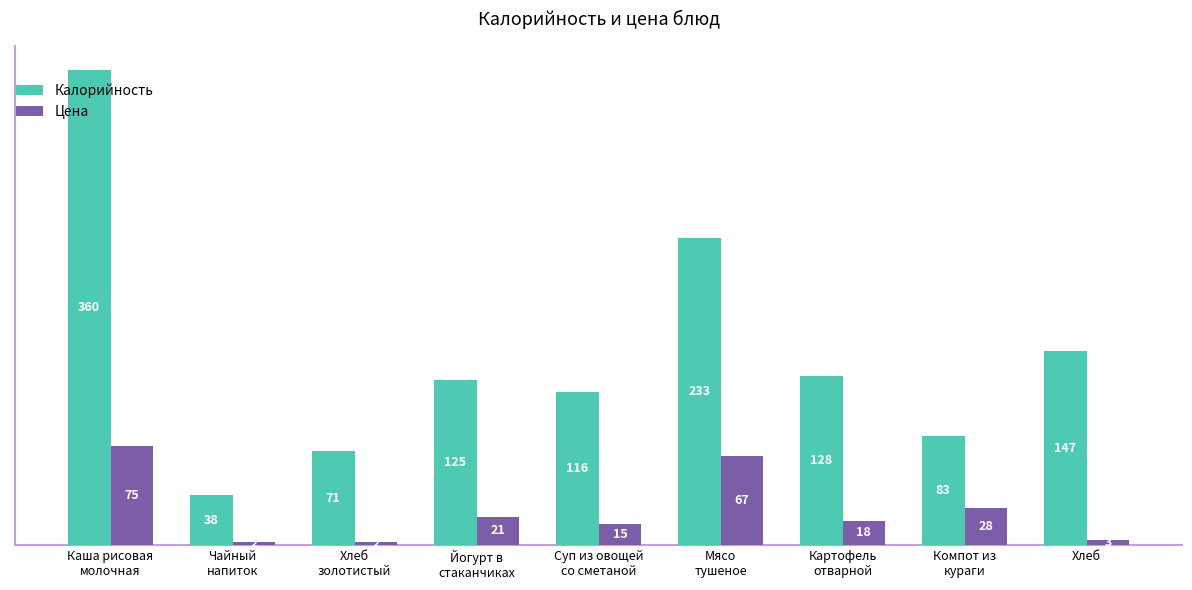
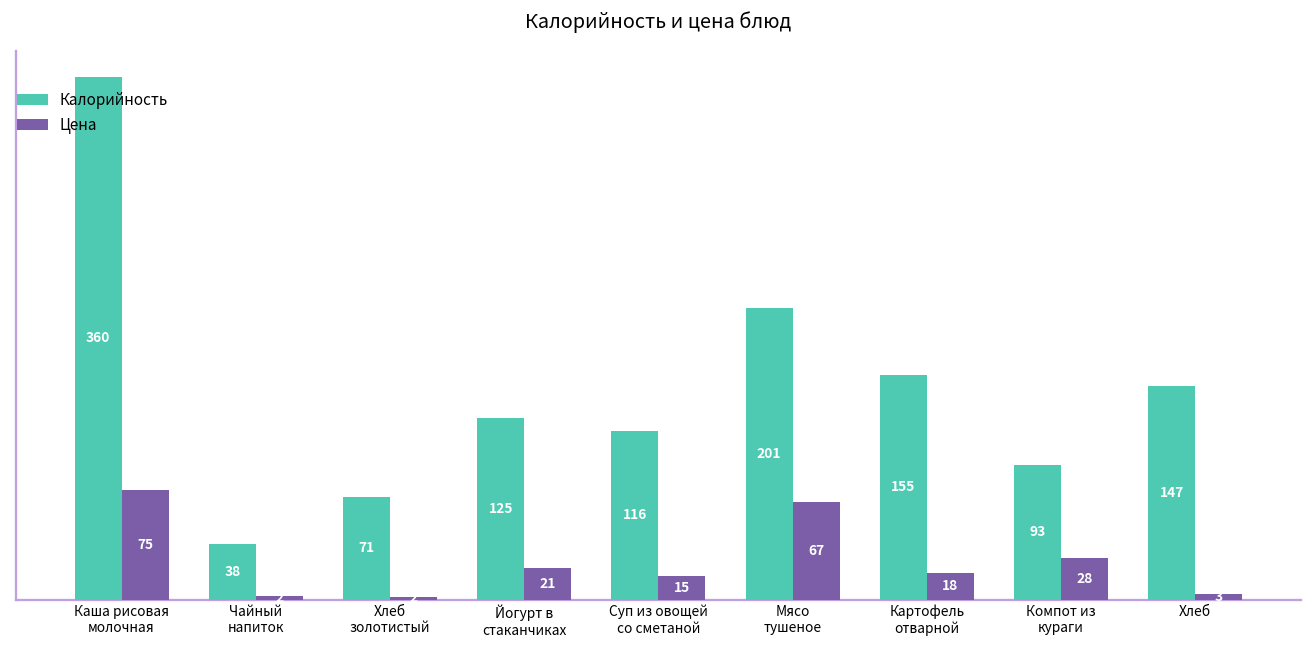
  {
    "Калорийность": {
      "Каша рисовая молочная": 360,
      "Чайный напиток": 38,
      "Хлеб золотистый": 71,
      "Йогурт в стаканчиках": 125,
      "Суп из овощей со сметаной": 116,
-     "Мясо тушеное": 233,
-     "Картофель отварной": 128,
-     "Компот из кураги": 83,
+     "Мясо тушеное": 201,
+     "Картофель отварной": 155,
+     "Компот из кураги": 93,
      "Хлеб": 147
    },
    "Цена": {
      "Каша рисовая молочная": 75,
      "Мясо тушеное": 67,
      "Компот из кураги": 28
    }
  }
